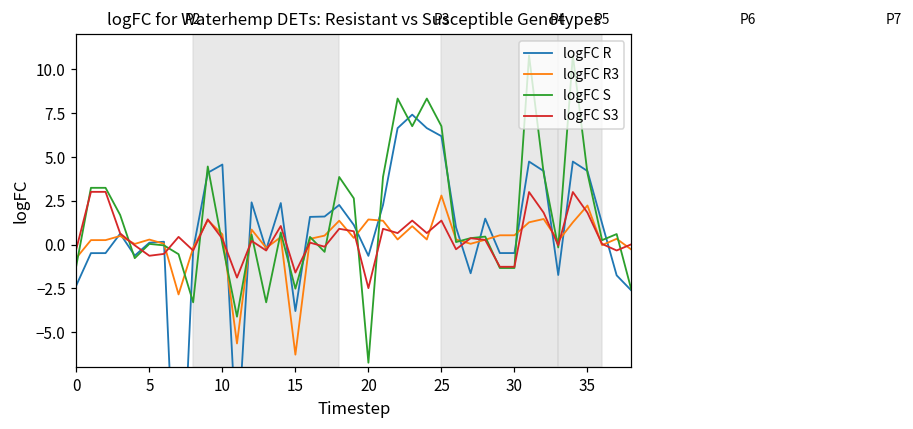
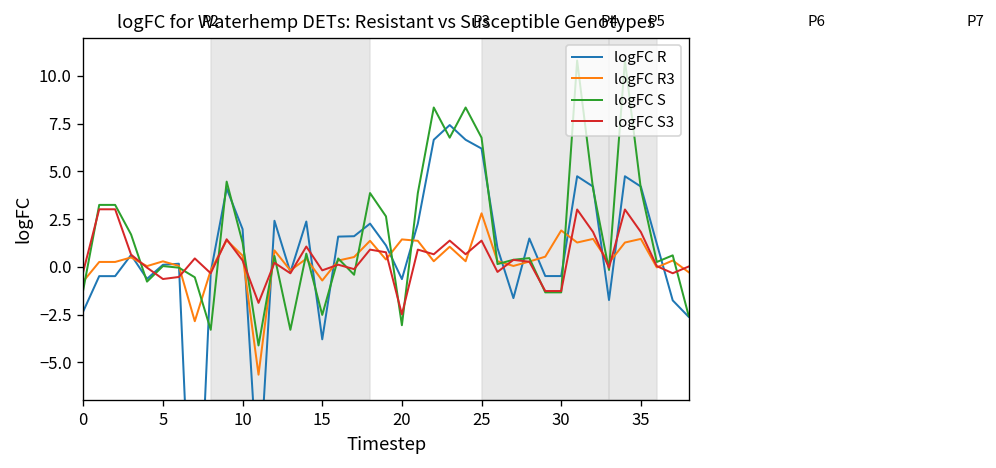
  {
    "logFC R": {
      "0": -2.3,
-     "10": 4.6,
+     "10": 2.0,
      "15": -3.8,
      "20": -0.6,
      "25": 6.2,
      "30": -0.5
    },
    "logFC R3": {
      "0": -0.8,
      "5": 0.3,
      "10": 0.6,
-     "15": -6.3,
+     "15": -0.7,
      "20": 1.4,
      "25": 2.8,
-     "30": 0.5,
-     "35": 2.2
+     "30": 1.9,
+     "35": 1.5
    },
    "logFC S": {
      "0": -1.2,
-     "10": 0.0,
+     "10": 1.3,
      "15": -2.5,
-     "20": -6.8,
+     "20": -3.1,
      "25": 6.8
    },
    "logFC S3": {
      "0": -0.2,
      "5": -0.6,
      "10": 0.3,
-     "15": -1.6,
+     "15": -0.2,
      "20": -2.5,
      "25": 1.4,
      "35": 1.8
    }
  }
